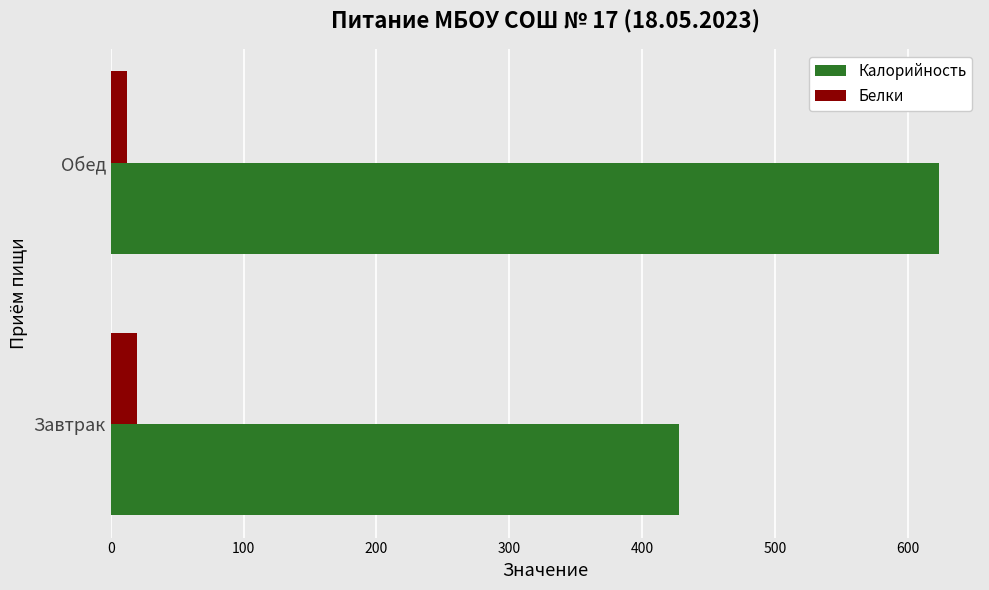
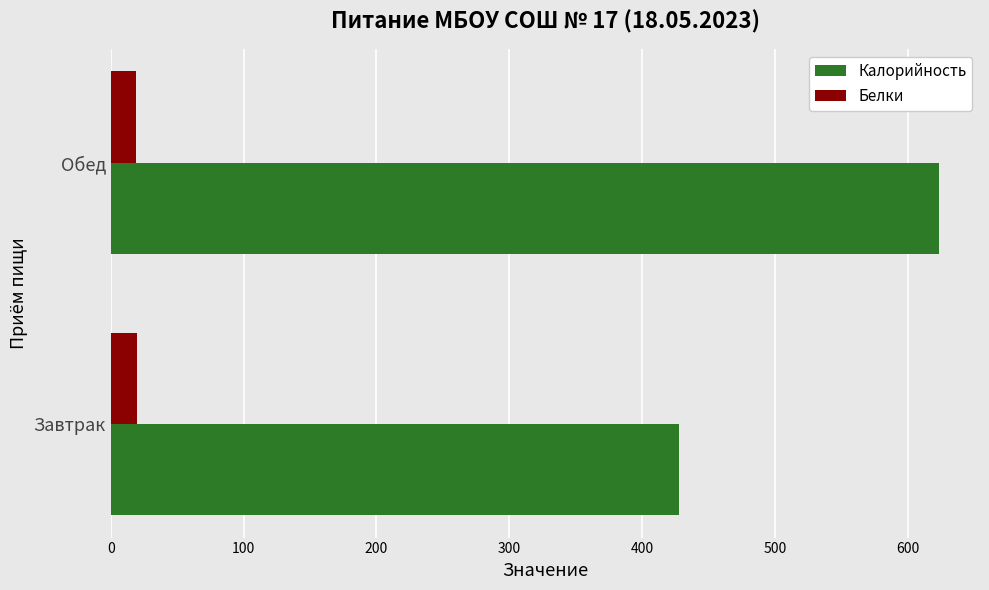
  {
    "Калорийность": {
      "Обед": 623,
      "Завтрак": 428
    },
    "Белки": {
-     "Обед": 12,
+     "Обед": 19,
      "Завтрак": 20
    }
  }
